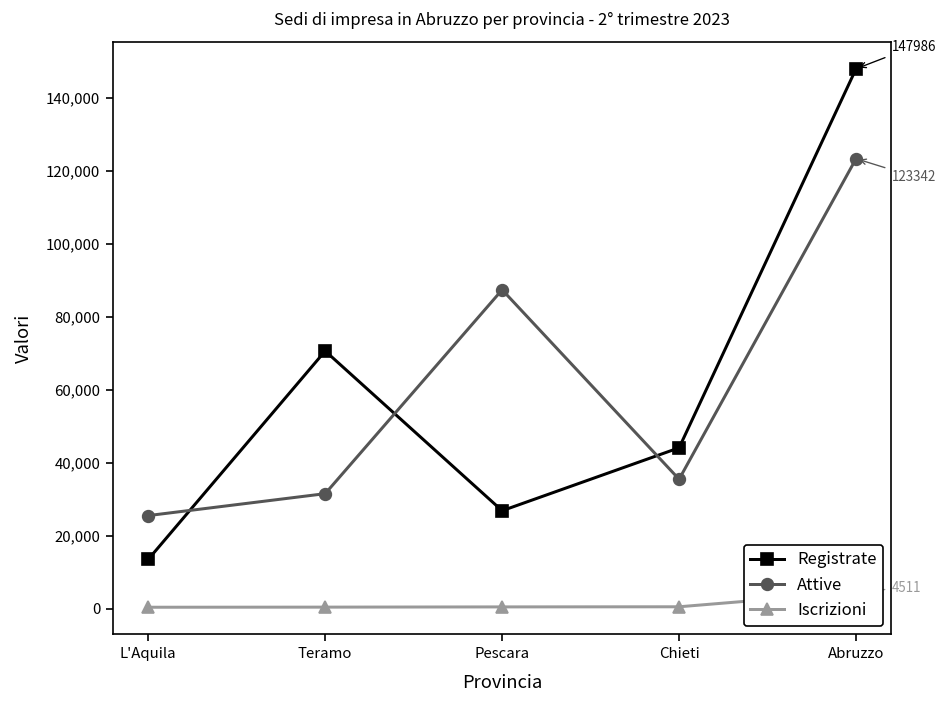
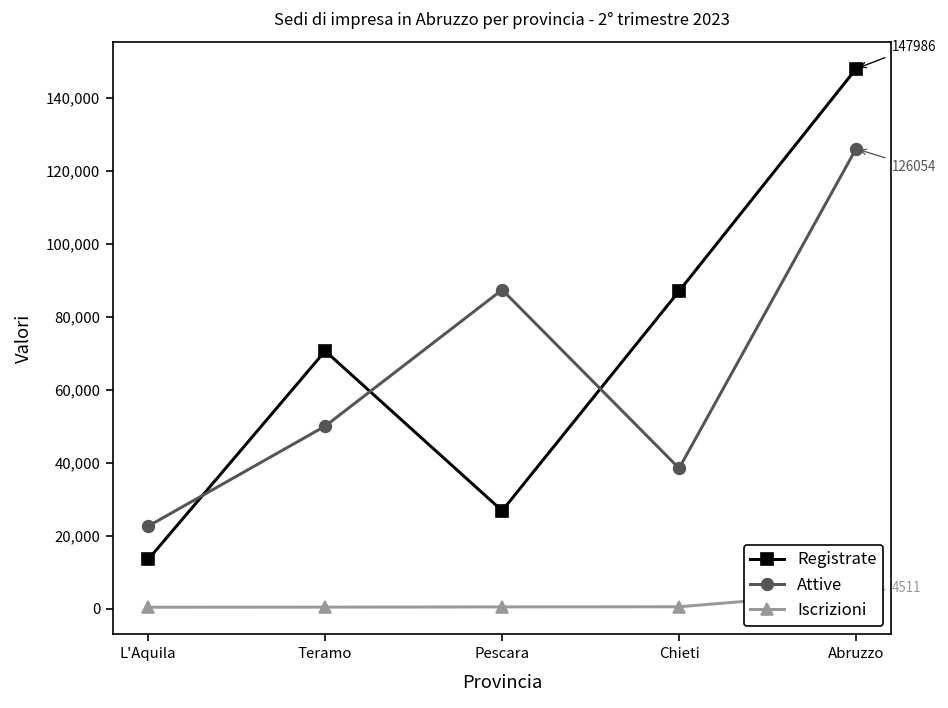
  {
    "Registrate": {
      "L'Aquila": "13,000",
      "Teramo": "71,000",
      "Pescara": "27,000",
-     "Chieti": "44,000"
+     "Chieti": "87,000"
    },
    "Attive": {
-     "L'Aquila": "25,000",
-     "Teramo": "32,000",
-     "Chieti": "35,000",
-     "Abruzzo": "123342"
+     "L'Aquila": "23,000",
+     "Teramo": "50,000",
+     "Chieti": "38,000",
+     "Abruzzo": "126054"
    },
    "Iscrizioni": {
      "L'Aquila": "0",
      "Teramo": "0",
      "Pescara": "0",
      "Chieti": "0"
    }
  }
